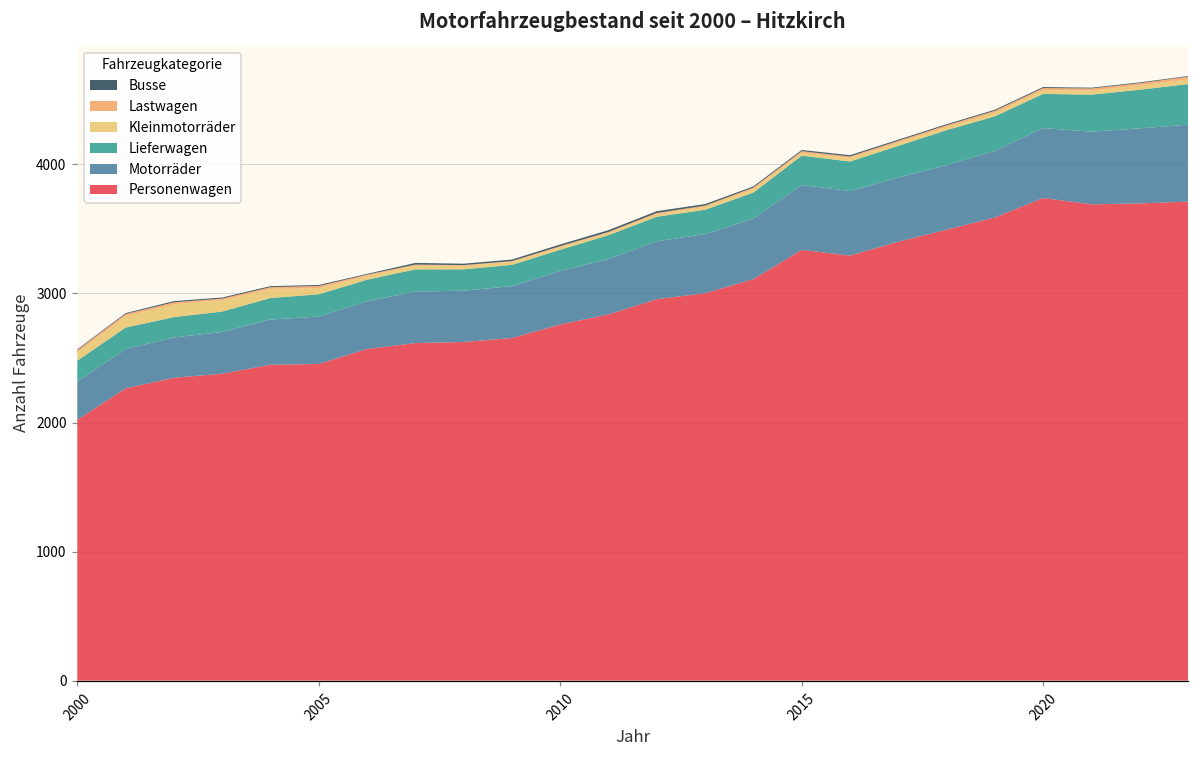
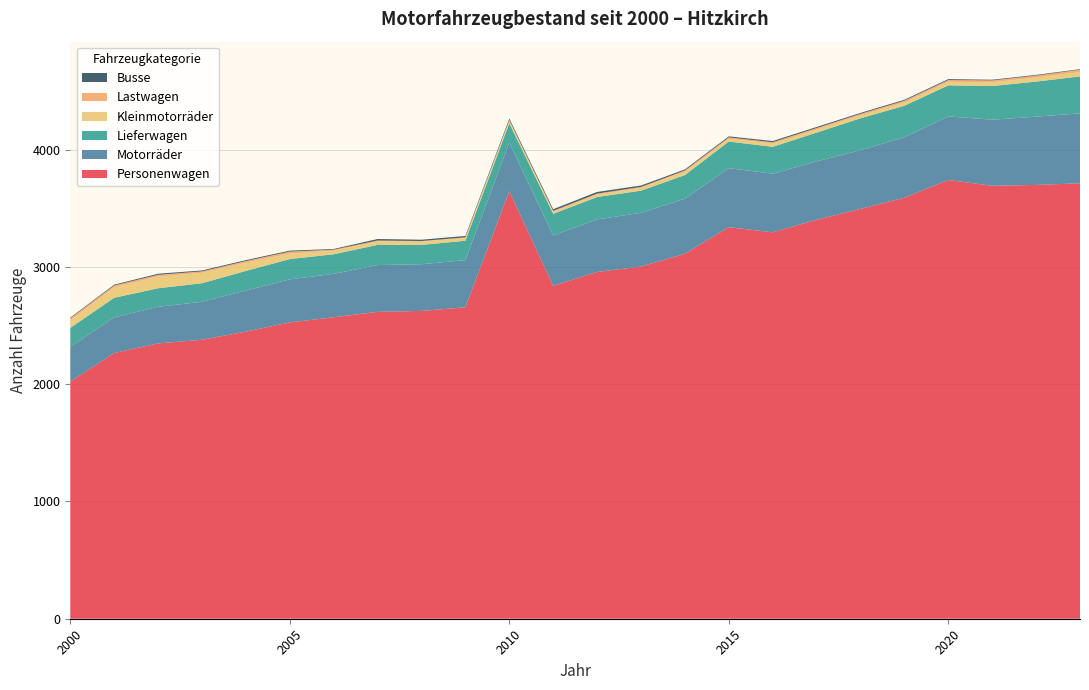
  {
    "Personenwagen": {
      "2000": 2020,
-     "2005": 2450,
-     "2010": 2760,
+     "2005": 2530,
+     "2010": 3640,
      "2015": 3340,
      "2020": 3740
    }
  }
